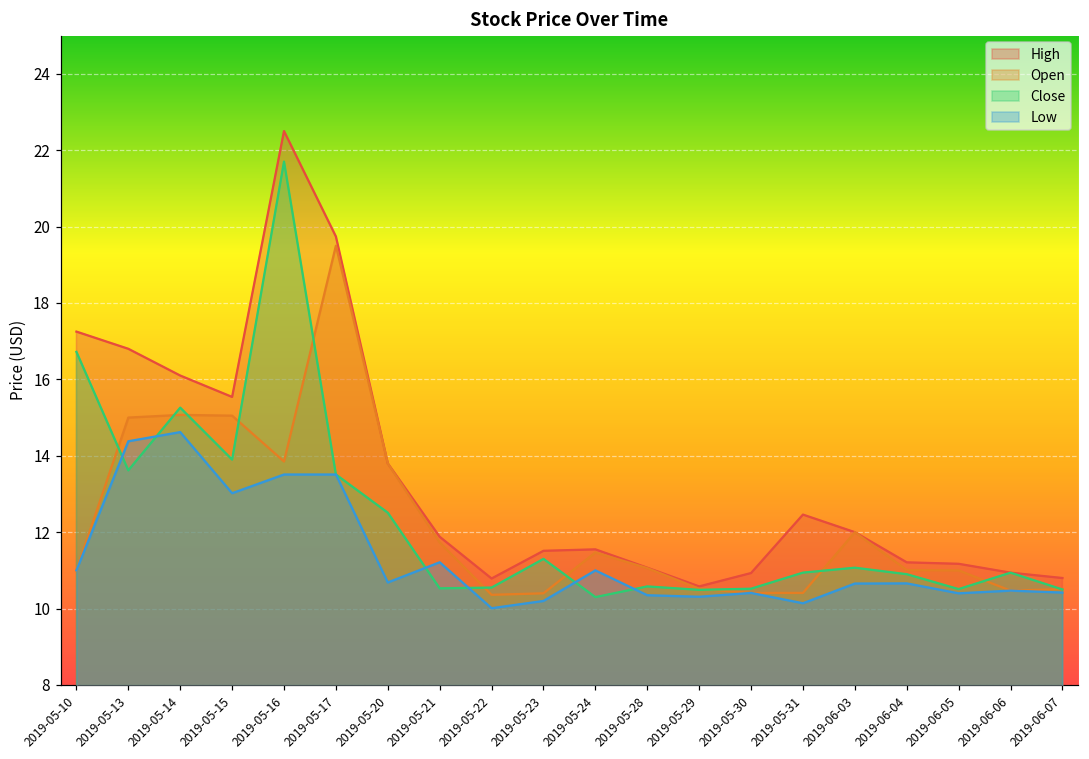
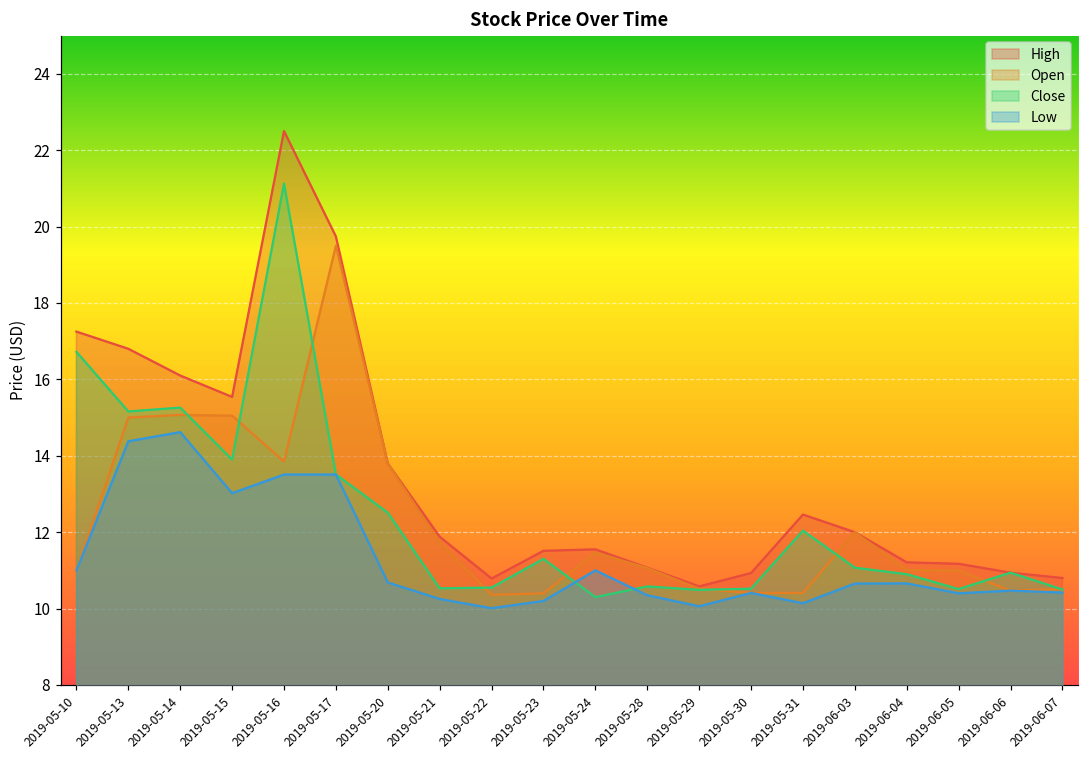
  {
    "Close": {
      "2019-05-10": 16.7,
-     "2019-05-13": 13.6,
+     "2019-05-13": 15.2,
      "2019-05-14": 15.3,
      "2019-05-15": 13.9,
-     "2019-05-16": 21.7,
+     "2019-05-16": 21.1,
      "2019-05-20": 12.5,
      "2019-05-21": 10.5,
      "2019-05-22": 10.6,
      "2019-05-23": 11.3,
      "2019-05-24": 10.3,
      "2019-05-28": 10.6,
      "2019-05-30": 10.5,
-     "2019-05-31": 10.9,
+     "2019-05-31": 12.0,
      "2019-06-03": 11.1,
      "2019-06-04": 10.9,
      "2019-06-05": 10.5
    },
    "Low": {
      "2019-05-13": 14.4,
      "2019-05-14": 14.6,
      "2019-05-15": 13.0,
      "2019-05-16": 13.5,
      "2019-05-20": 10.7,
-     "2019-05-21": 11.2,
+     "2019-05-21": 10.3,
      "2019-05-22": 10.0,
      "2019-05-23": 10.2,
      "2019-05-24": 11.0,
      "2019-05-28": 10.4,
-     "2019-05-29": 10.3,
+     "2019-05-29": 10.1,
      "2019-05-31": 10.1,
      "2019-06-03": 10.7,
      "2019-06-04": 10.7,
      "2019-06-05": 10.4,
      "2019-06-07": 10.4
    }
  }
